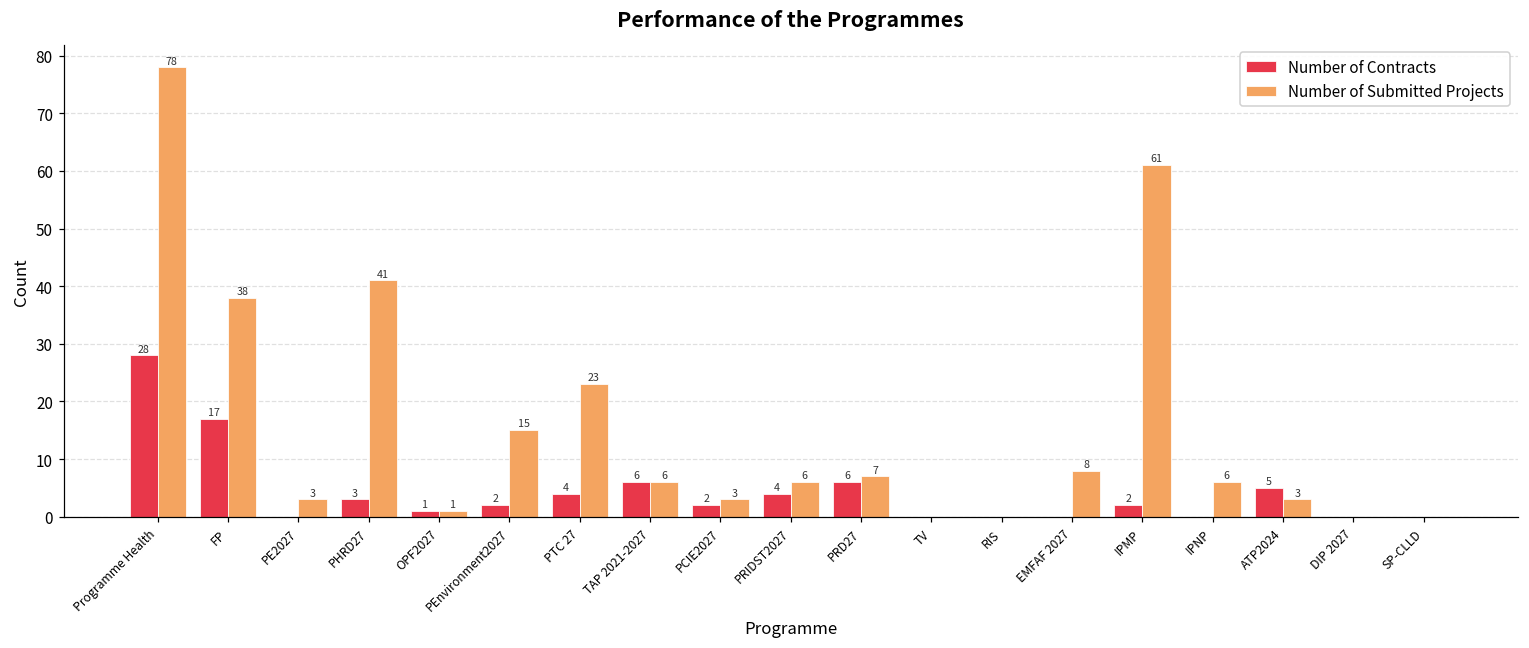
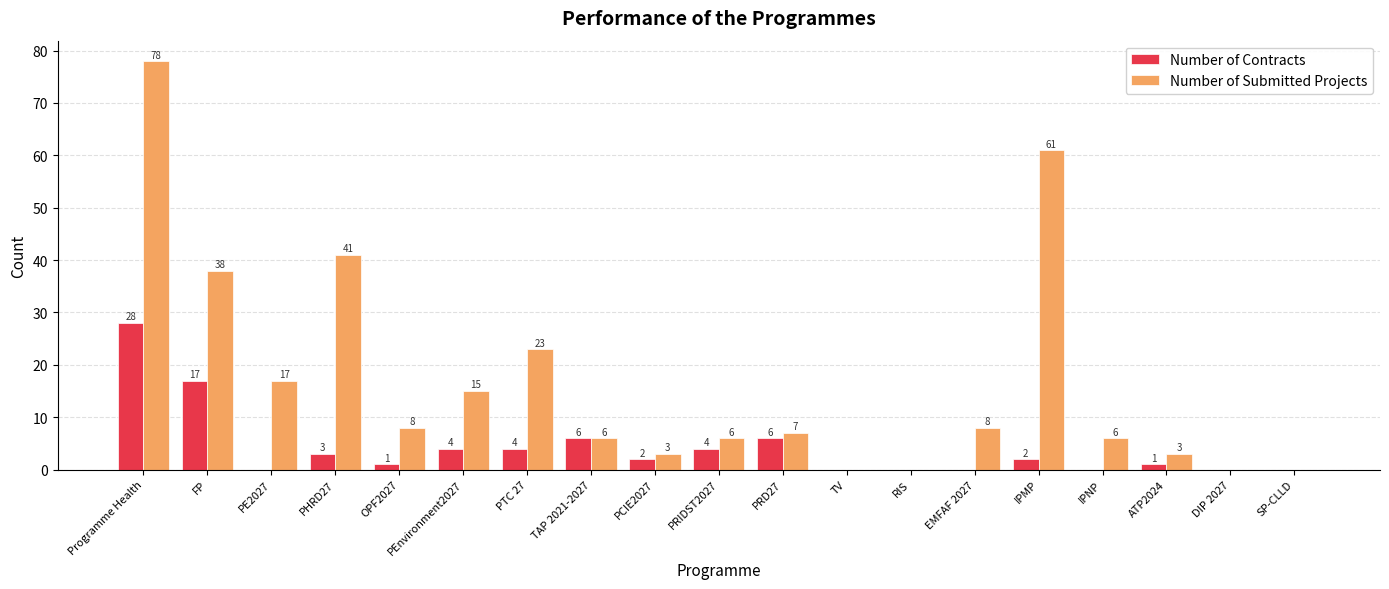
  {
    "Number of Contracts": {
      "Programme Health": 28,
      "FP": 17,
      "PHRD27": 3,
      "OPF2027": 1,
-     "PEnvironment2027": 2,
+     "PEnvironment2027": 4,
      "PTC 27": 4,
      "TAP 2021-2027": 6,
      "PCIE2027": 2,
      "PRIDST2027": 4,
      "PRD27": 6,
      "IPMP": 2,
-     "ATP2024": 5
+     "ATP2024": 1
    },
    "Number of Submitted Projects": {
      "Programme Health": 78,
      "FP": 38,
-     "PE2027": 3,
+     "PE2027": 17,
      "PHRD27": 41,
-     "OPF2027": 1,
+     "OPF2027": 8,
      "PEnvironment2027": 15,
      "PTC 27": 23,
      "TAP 2021-2027": 6,
      "PCIE2027": 3,
      "PRIDST2027": 6,
      "PRD27": 7,
      "EMFAF 2027": 8,
      "IPMP": 61,
      "IPNP": 6,
      "ATP2024": 3
    }
  }
